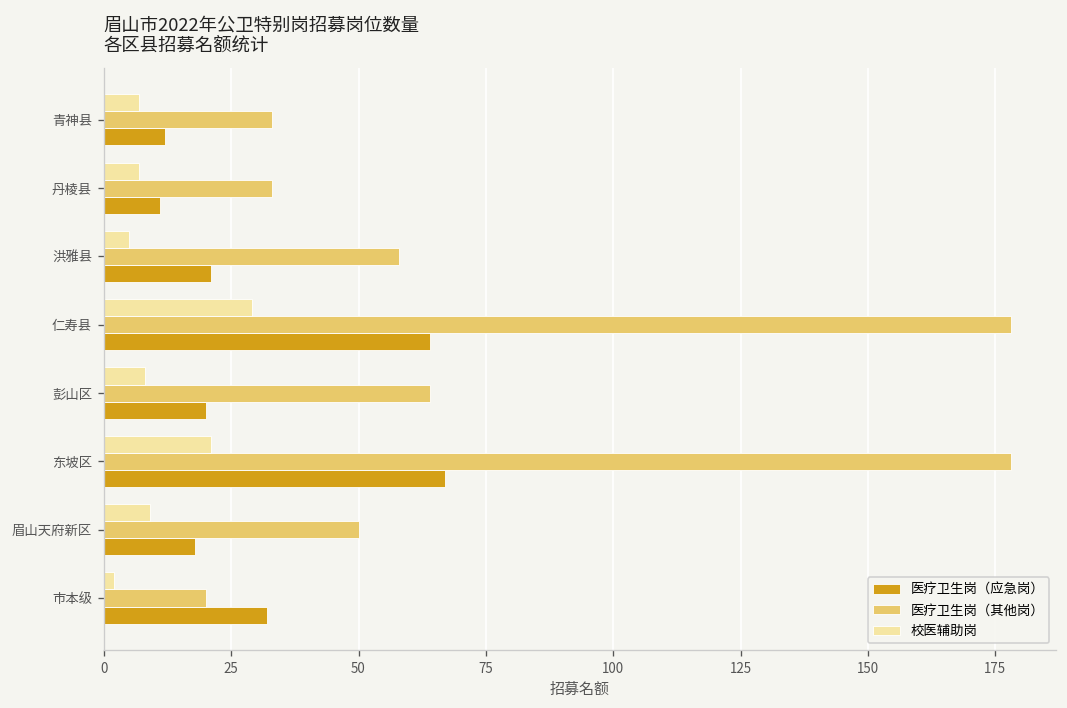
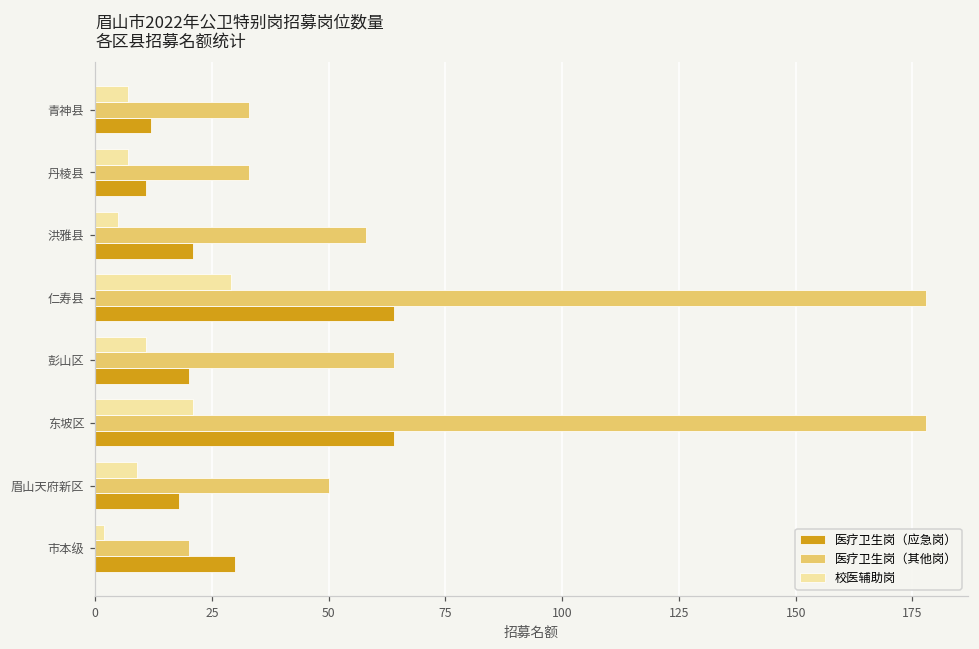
  {
    "医疗卫生岗（应急岗）": {
      "青神县": 12,
      "丹棱县": 11,
      "洪雅县": 21,
      "仁寿县": 64,
      "彭山区": 20,
-     "东坡区": 67,
+     "东坡区": 64,
      "眉山天府新区": 18,
-     "市本级": 32
+     "市本级": 30
    },
    "医疗卫生岗（其他岗）": {
      "青神县": 33,
      "丹棱县": 33,
      "洪雅县": 58,
      "仁寿县": 178,
      "彭山区": 64,
      "东坡区": 178,
      "眉山天府新区": 50,
      "市本级": 20
    },
    "校医辅助岗": {
      "青神县": 7,
      "丹棱县": 7,
      "洪雅县": 5,
      "仁寿县": 29,
-     "彭山区": 8,
+     "彭山区": 11,
      "东坡区": 21,
      "眉山天府新区": 9,
      "市本级": 2
    }
  }
